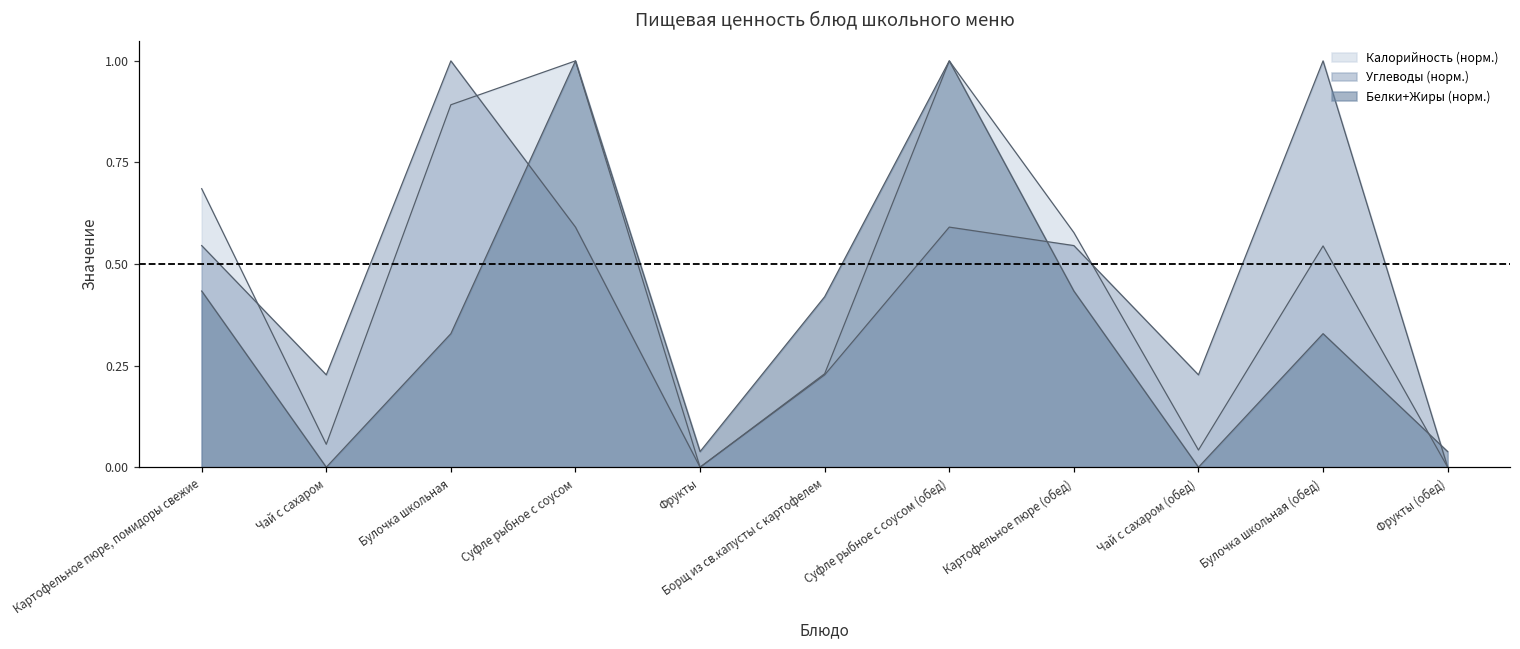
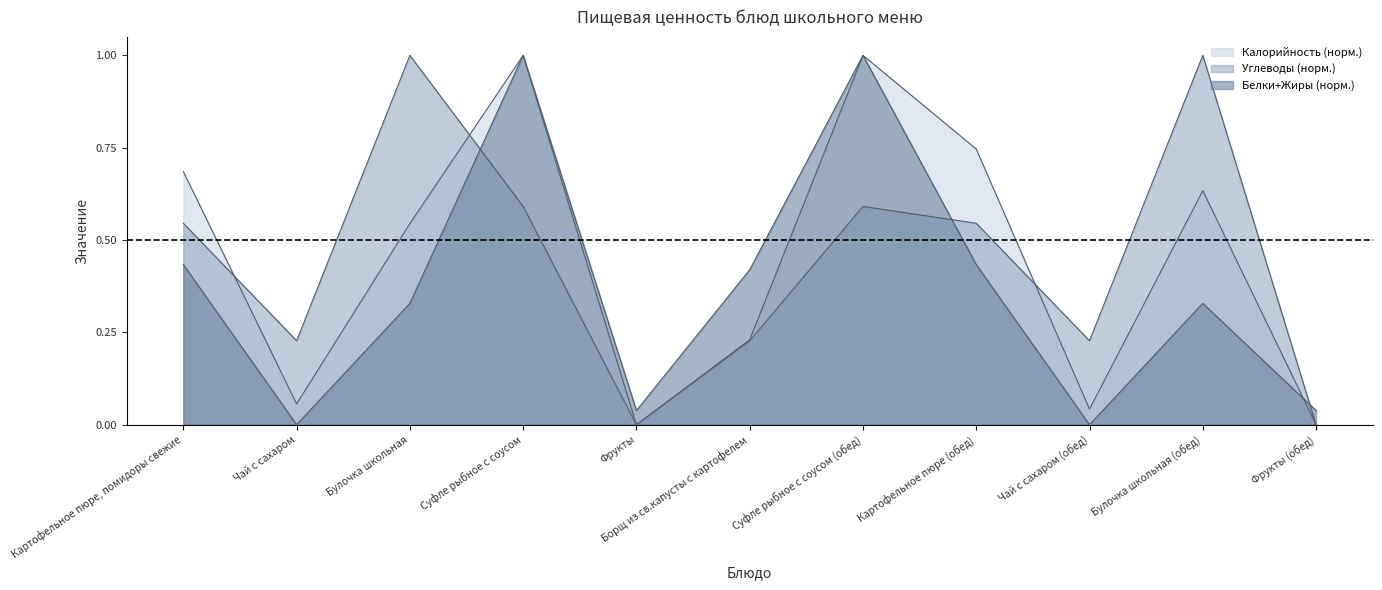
  {
    "Калорийность (норм.)": {
      "Картофельное пюре, помидоры свежие": 0.69,
      "Чай с сахаром": 0.06,
-     "Булочка школьная": 0.89,
-     "Картофельное пюре (обед)": 0.58,
+     "Булочка школьная": 0.54,
+     "Картофельное пюре (обед)": 0.75,
      "Чай с сахаром (обед)": 0.04,
-     "Булочка школьная (обед)": 0.54
+     "Булочка школьная (обед)": 0.63
    }
  }
